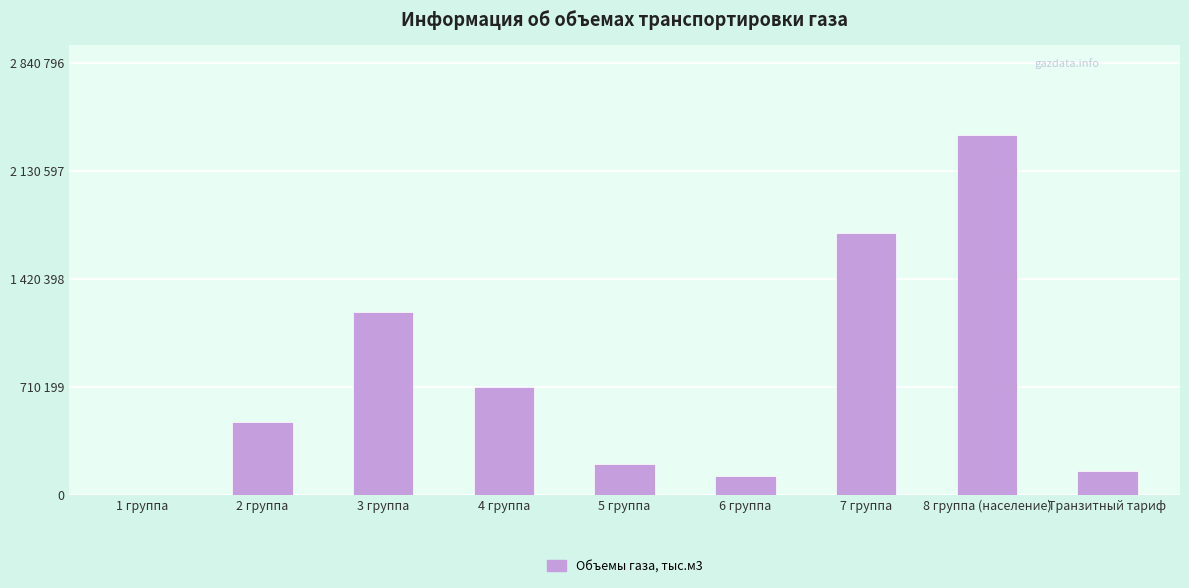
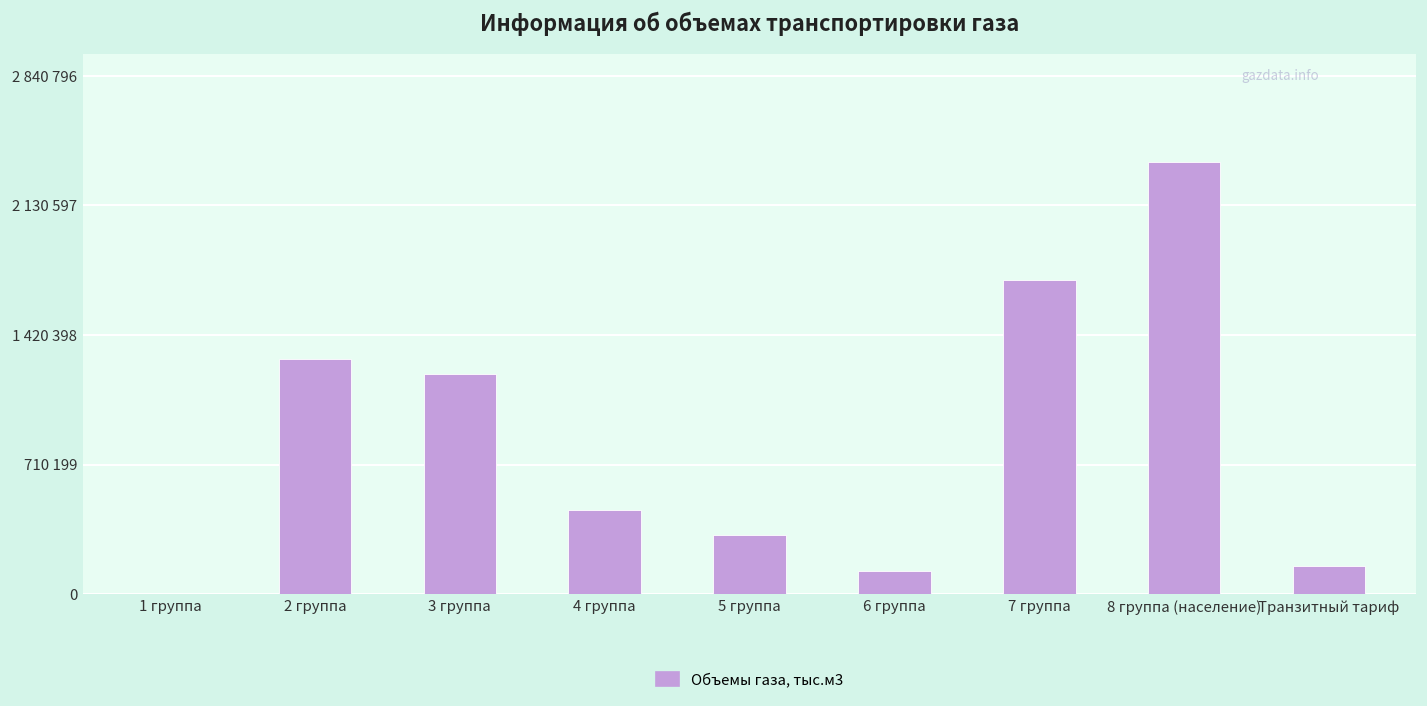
  {
    "1 группа": 0,
-   "2 группа": 480000,
+   "2 группа": 1290000,
    "3 группа": 1200000,
-   "4 группа": 710000,
-   "5 группа": 200000,
+   "4 группа": 460000,
+   "5 группа": 330000,
    "6 группа": 130000,
    "7 группа": 1720000,
    "8 группа (население)": 2370000,
    "Транзитный тариф": 150000
  }
